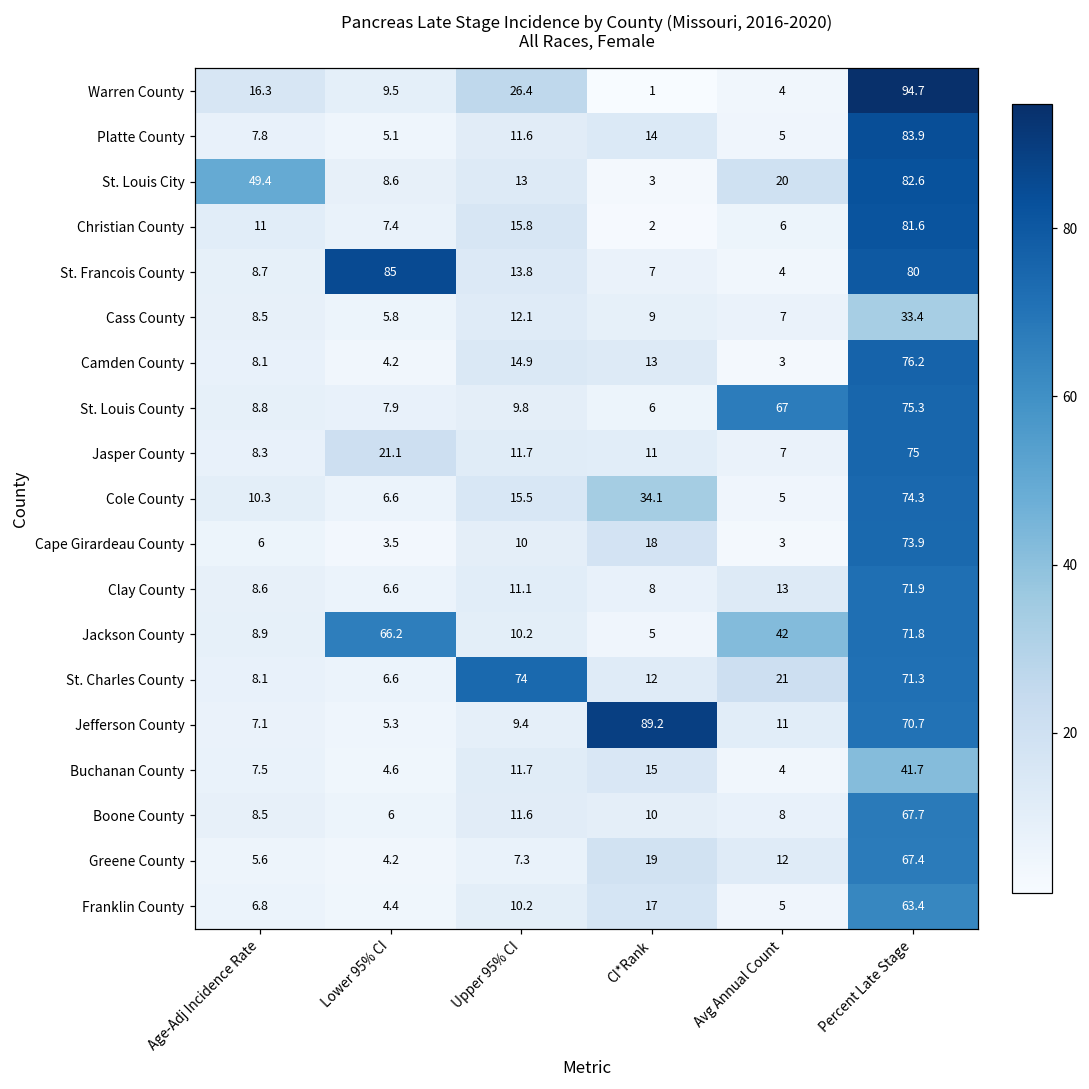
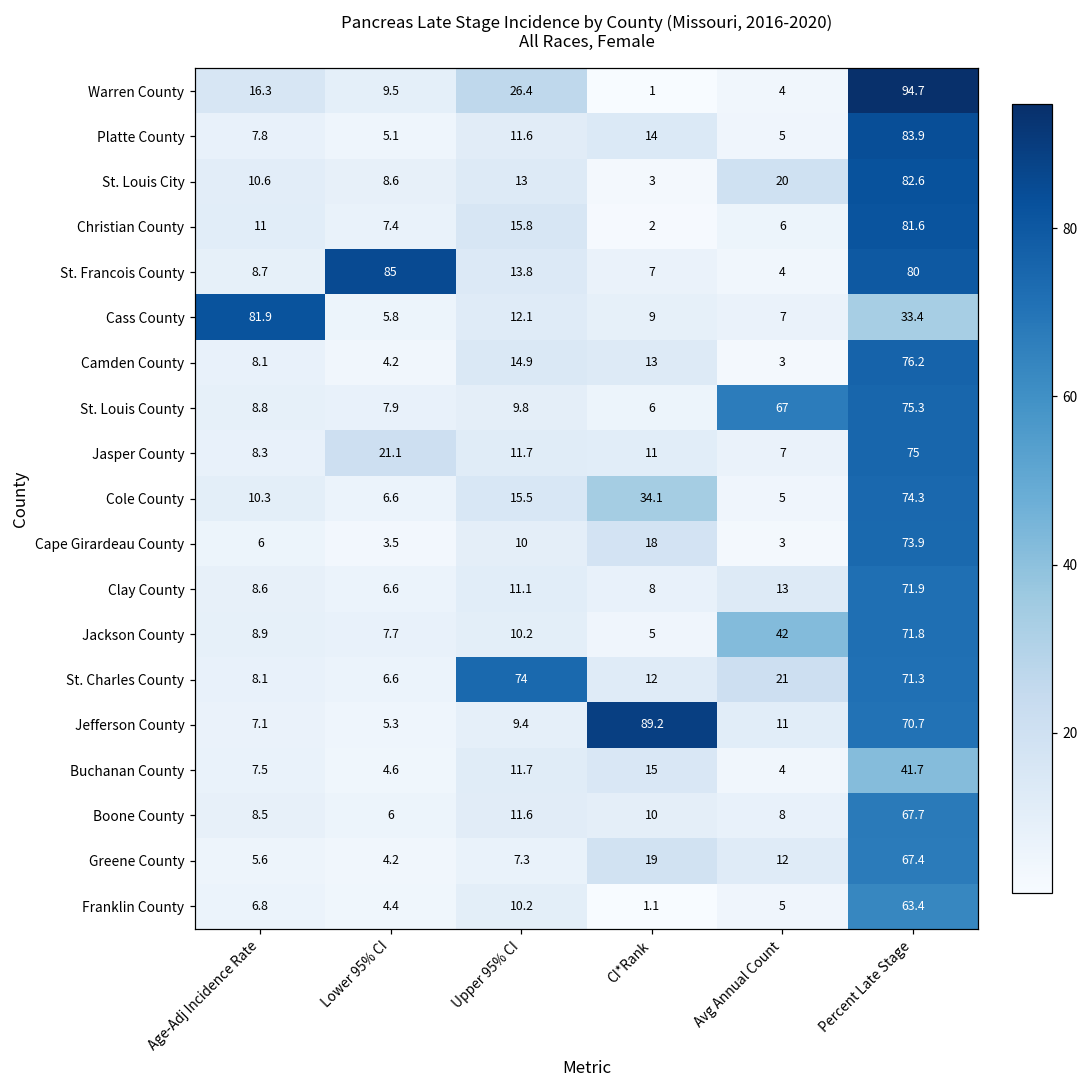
  {
    "Warren County": {
      "Age-Adj Incidence Rate": 16.3,
      "Lower 95% CI": 9.5,
      "Upper 95% CI": 26.4,
      "CI*Rank": 1,
      "Avg Annual Count": 4,
      "Percent Late Stage": 94.7
    },
    "Platte County": {
      "Age-Adj Incidence Rate": 7.8,
      "Lower 95% CI": 5.1,
      "Upper 95% CI": 11.6,
      "CI*Rank": 14,
      "Avg Annual Count": 5,
      "Percent Late Stage": 83.9
    },
    "St. Louis City": {
-     "Age-Adj Incidence Rate": 49.4,
+     "Age-Adj Incidence Rate": 10.6,
      "Lower 95% CI": 8.6,
      "Upper 95% CI": 13,
      "CI*Rank": 3,
      "Avg Annual Count": 20,
      "Percent Late Stage": 82.6
    },
    "Christian County": {
      "Age-Adj Incidence Rate": 11,
      "Lower 95% CI": 7.4,
      "Upper 95% CI": 15.8,
      "CI*Rank": 2,
      "Avg Annual Count": 6,
      "Percent Late Stage": 81.6
    },
    "St. Francois County": {
      "Age-Adj Incidence Rate": 8.7,
      "Lower 95% CI": 85,
      "Upper 95% CI": 13.8,
      "CI*Rank": 7,
      "Avg Annual Count": 4,
      "Percent Late Stage": 80
    },
    "Cass County": {
-     "Age-Adj Incidence Rate": 8.5,
+     "Age-Adj Incidence Rate": 81.9,
      "Lower 95% CI": 5.8,
      "Upper 95% CI": 12.1,
      "CI*Rank": 9,
      "Avg Annual Count": 7,
      "Percent Late Stage": 33.4
    },
    "Camden County": {
      "Age-Adj Incidence Rate": 8.1,
      "Lower 95% CI": 4.2,
      "Upper 95% CI": 14.9,
      "CI*Rank": 13,
      "Avg Annual Count": 3,
      "Percent Late Stage": 76.2
    },
    "St. Louis County": {
      "Age-Adj Incidence Rate": 8.8,
      "Lower 95% CI": 7.9,
      "Upper 95% CI": 9.8,
      "CI*Rank": 6,
      "Avg Annual Count": 67,
      "Percent Late Stage": 75.3
    },
    "Jasper County": {
      "Age-Adj Incidence Rate": 8.3,
      "Lower 95% CI": 21.1,
      "Upper 95% CI": 11.7,
      "CI*Rank": 11,
      "Avg Annual Count": 7,
      "Percent Late Stage": 75
    },
    "Cole County": {
      "Age-Adj Incidence Rate": 10.3,
      "Lower 95% CI": 6.6,
      "Upper 95% CI": 15.5,
      "CI*Rank": 34.1,
      "Avg Annual Count": 5,
      "Percent Late Stage": 74.3
    },
    "Cape Girardeau County": {
      "Age-Adj Incidence Rate": 6,
      "Lower 95% CI": 3.5,
      "Upper 95% CI": 10,
      "CI*Rank": 18,
      "Avg Annual Count": 3,
      "Percent Late Stage": 73.9
    },
    "Clay County": {
      "Age-Adj Incidence Rate": 8.6,
      "Lower 95% CI": 6.6,
      "Upper 95% CI": 11.1,
      "CI*Rank": 8,
      "Avg Annual Count": 13,
      "Percent Late Stage": 71.9
    },
    "Jackson County": {
      "Age-Adj Incidence Rate": 8.9,
-     "Lower 95% CI": 66.2,
+     "Lower 95% CI": 7.7,
      "Upper 95% CI": 10.2,
      "CI*Rank": 5,
      "Avg Annual Count": 42,
      "Percent Late Stage": 71.8
    },
    "St. Charles County": {
      "Age-Adj Incidence Rate": 8.1,
      "Lower 95% CI": 6.6,
      "Upper 95% CI": 74,
      "CI*Rank": 12,
      "Avg Annual Count": 21,
      "Percent Late Stage": 71.3
    },
    "Jefferson County": {
      "Age-Adj Incidence Rate": 7.1,
      "Lower 95% CI": 5.3,
      "Upper 95% CI": 9.4,
      "CI*Rank": 89.2,
      "Avg Annual Count": 11,
      "Percent Late Stage": 70.7
    },
    "Buchanan County": {
      "Age-Adj Incidence Rate": 7.5,
      "Lower 95% CI": 4.6,
      "Upper 95% CI": 11.7,
      "CI*Rank": 15,
      "Avg Annual Count": 4,
      "Percent Late Stage": 41.7
    },
    "Boone County": {
      "Age-Adj Incidence Rate": 8.5,
      "Lower 95% CI": 6,
      "Upper 95% CI": 11.6,
      "CI*Rank": 10,
      "Avg Annual Count": 8,
      "Percent Late Stage": 67.7
    },
    "Greene County": {
      "Age-Adj Incidence Rate": 5.6,
      "Lower 95% CI": 4.2,
      "Upper 95% CI": 7.3,
      "CI*Rank": 19,
      "Avg Annual Count": 12,
      "Percent Late Stage": 67.4
    },
    "Franklin County": {
      "Age-Adj Incidence Rate": 6.8,
      "Lower 95% CI": 4.4,
      "Upper 95% CI": 10.2,
-     "CI*Rank": 17,
+     "CI*Rank": 1.1,
      "Avg Annual Count": 5,
      "Percent Late Stage": 63.4
    }
  }
